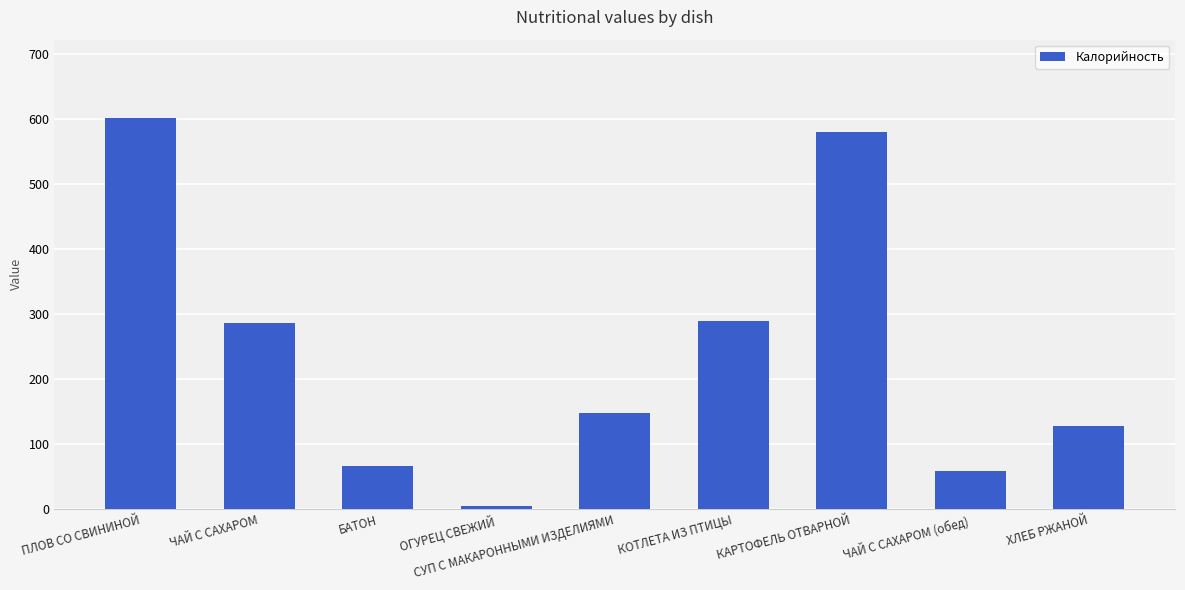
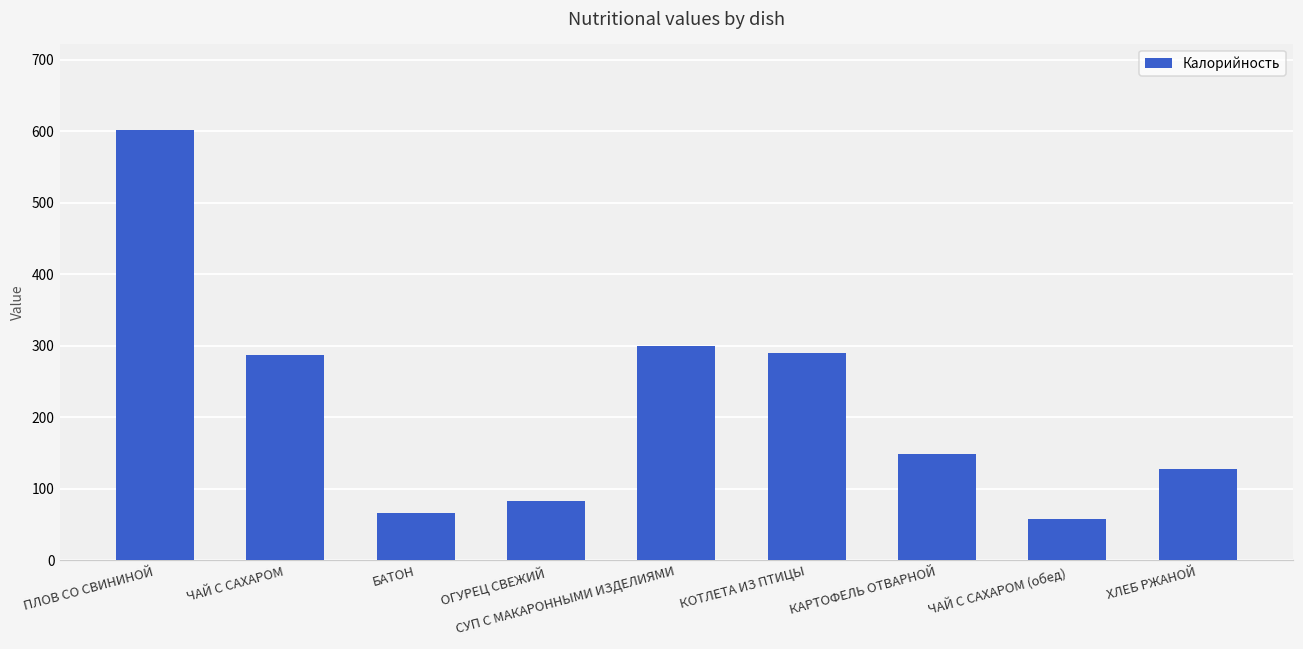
  {
    "ПЛОВ СО СВИНИНОЙ": 600,
    "ЧАЙ С САХАРОМ": 290,
    "БАТОН": 70,
-   "ОГУРЕЦ СВЕЖИЙ": 10,
-   "СУП С МАКАРОННЫМИ ИЗДЕЛИЯМИ": 150,
+   "ОГУРЕЦ СВЕЖИЙ": 80,
+   "СУП С МАКАРОННЫМИ ИЗДЕЛИЯМИ": 300,
    "КОТЛЕТА ИЗ ПТИЦЫ": 290,
-   "КАРТОФЕЛЬ ОТВАРНОЙ": 580,
+   "КАРТОФЕЛЬ ОТВАРНОЙ": 150,
    "ЧАЙ С САХАРОМ (обед)": 60,
    "ХЛЕБ РЖАНОЙ": 130
  }
